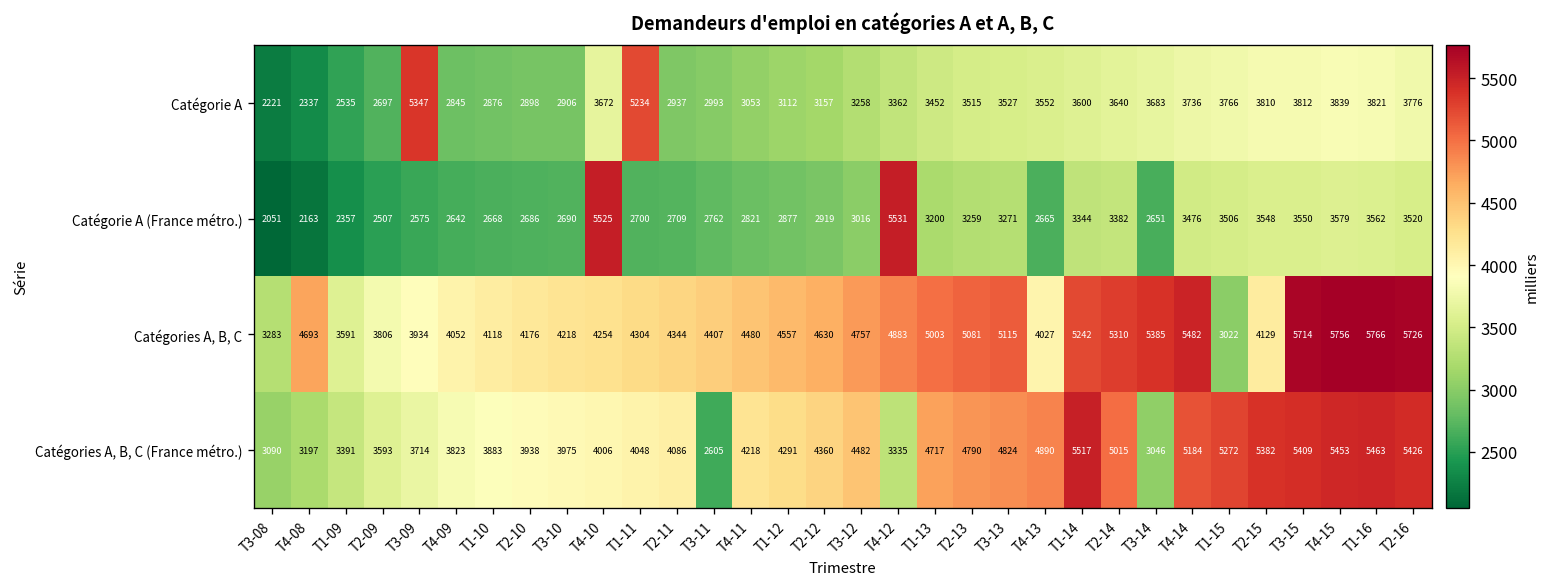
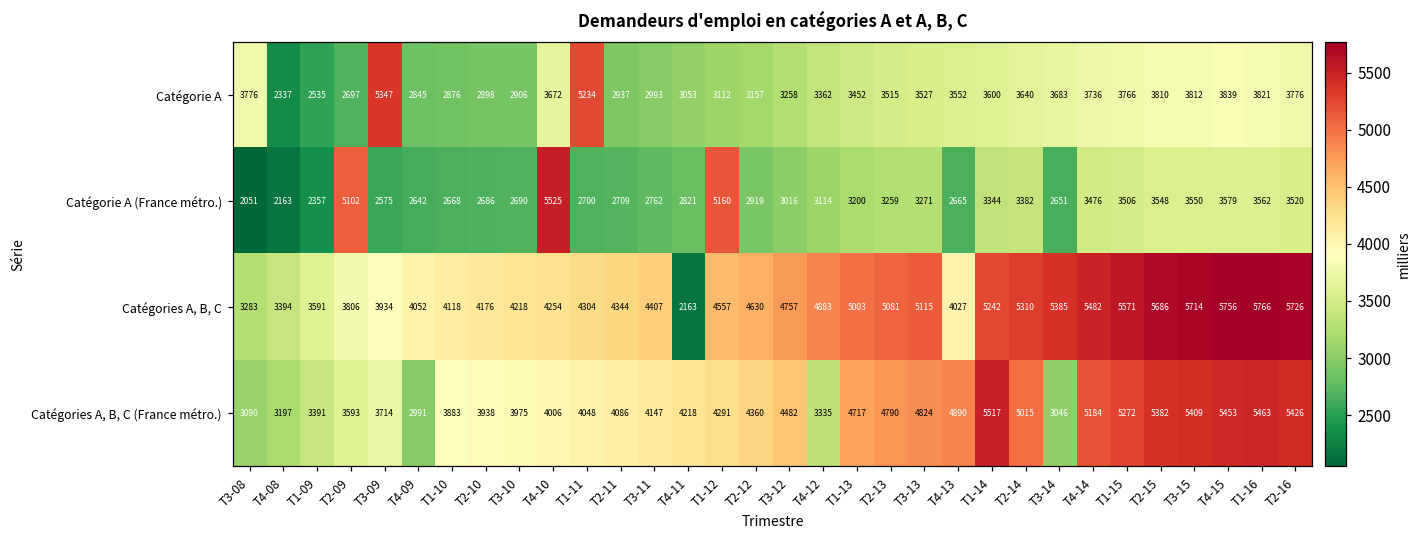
  {
    "Catégorie A": {
-     "T3-08": 2221,
+     "T3-08": 3776,
      "T4-08": 2337,
      "T1-09": 2535,
      "T2-09": 2697,
      "T3-09": 5347,
      "T4-09": 2845,
      "T1-10": 2876,
      "T2-10": 2898,
      "T3-10": 2906,
      "T4-10": 3672,
      "T1-11": 5234,
      "T2-11": 2937,
      "T3-11": 2993,
      "T4-11": 3053,
      "T1-12": 3112,
      "T2-12": 3157,
      "T3-12": 3258,
      "T4-12": 3362,
      "T1-13": 3452,
      "T2-13": 3515,
      "T3-13": 3527,
      "T4-13": 3552,
      "T1-14": 3600,
      "T2-14": 3640,
      "T3-14": 3683,
      "T4-14": 3736,
      "T1-15": 3766,
      "T2-15": 3810,
      "T3-15": 3812,
      "T4-15": 3839,
      "T1-16": 3821,
      "T2-16": 3776
    },
    "Catégorie A (France métro.)": {
      "T3-08": 2051,
      "T4-08": 2163,
      "T1-09": 2357,
-     "T2-09": 2507,
+     "T2-09": 5102,
      "T3-09": 2575,
      "T4-09": 2642,
      "T1-10": 2668,
      "T2-10": 2686,
      "T3-10": 2690,
      "T4-10": 5525,
      "T1-11": 2700,
      "T2-11": 2709,
      "T3-11": 2762,
      "T4-11": 2821,
-     "T1-12": 2877,
+     "T1-12": 5160,
      "T2-12": 2919,
      "T3-12": 3016,
-     "T4-12": 5531,
+     "T4-12": 3114,
      "T1-13": 3200,
      "T2-13": 3259,
      "T3-13": 3271,
      "T4-13": 2665,
      "T1-14": 3344,
      "T2-14": 3382,
      "T3-14": 2651,
      "T4-14": 3476,
      "T1-15": 3506,
      "T2-15": 3548,
      "T3-15": 3550,
      "T4-15": 3579,
      "T1-16": 3562,
      "T2-16": 3520
    },
    "Catégories A, B, C": {
      "T3-08": 3283,
-     "T4-08": 4693,
+     "T4-08": 3394,
      "T1-09": 3591,
      "T2-09": 3806,
      "T3-09": 3934,
      "T4-09": 4052,
      "T1-10": 4118,
      "T2-10": 4176,
      "T3-10": 4218,
      "T4-10": 4254,
      "T1-11": 4304,
      "T2-11": 4344,
      "T3-11": 4407,
-     "T4-11": 4480,
+     "T4-11": 2163,
      "T1-12": 4557,
      "T2-12": 4630,
      "T3-12": 4757,
      "T4-12": 4883,
      "T1-13": 5003,
      "T2-13": 5081,
      "T3-13": 5115,
      "T4-13": 4027,
      "T1-14": 5242,
      "T2-14": 5310,
      "T3-14": 5385,
      "T4-14": 5482,
-     "T1-15": 3022,
-     "T2-15": 4129,
+     "T1-15": 5571,
+     "T2-15": 5686,
      "T3-15": 5714,
      "T4-15": 5756,
      "T1-16": 5766,
      "T2-16": 5726
    },
    "Catégories A, B, C (France métro.)": {
      "T3-08": 3090,
      "T4-08": 3197,
      "T1-09": 3391,
      "T2-09": 3593,
      "T3-09": 3714,
-     "T4-09": 3823,
+     "T4-09": 2991,
      "T1-10": 3883,
      "T2-10": 3938,
      "T3-10": 3975,
      "T4-10": 4006,
      "T1-11": 4048,
      "T2-11": 4086,
-     "T3-11": 2605,
+     "T3-11": 4147,
      "T4-11": 4218,
      "T1-12": 4291,
      "T2-12": 4360,
      "T3-12": 4482,
      "T4-12": 3335,
      "T1-13": 4717,
      "T2-13": 4790,
      "T3-13": 4824,
      "T4-13": 4890,
      "T1-14": 5517,
      "T2-14": 5015,
      "T3-14": 3046,
      "T4-14": 5184,
      "T1-15": 5272,
      "T2-15": 5382,
      "T3-15": 5409,
      "T4-15": 5453,
      "T1-16": 5463,
      "T2-16": 5426
    }
  }
